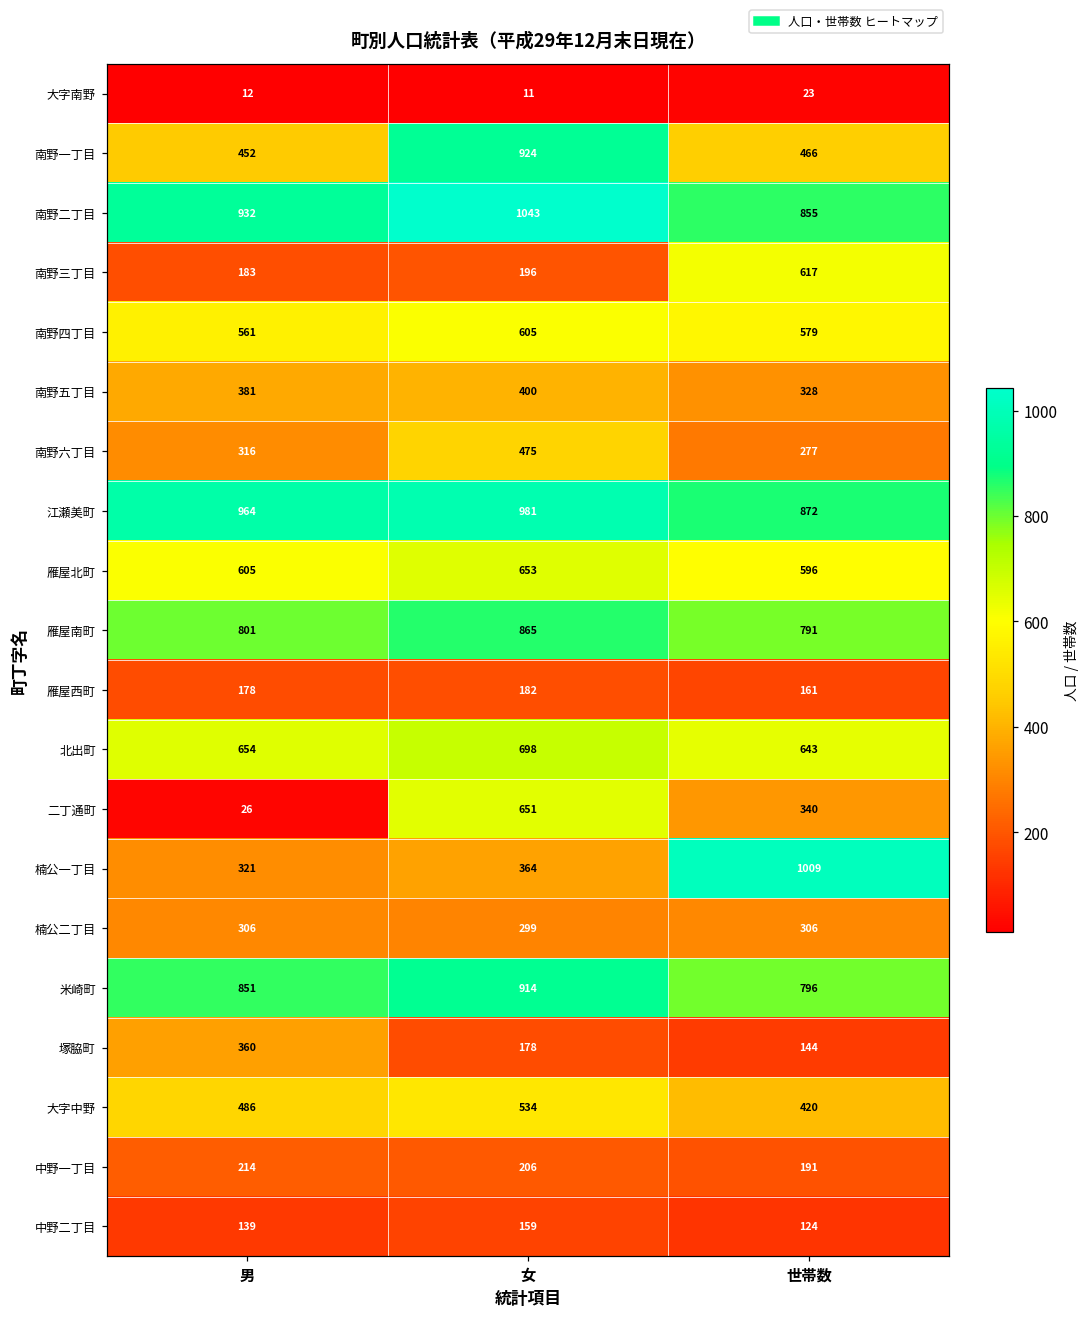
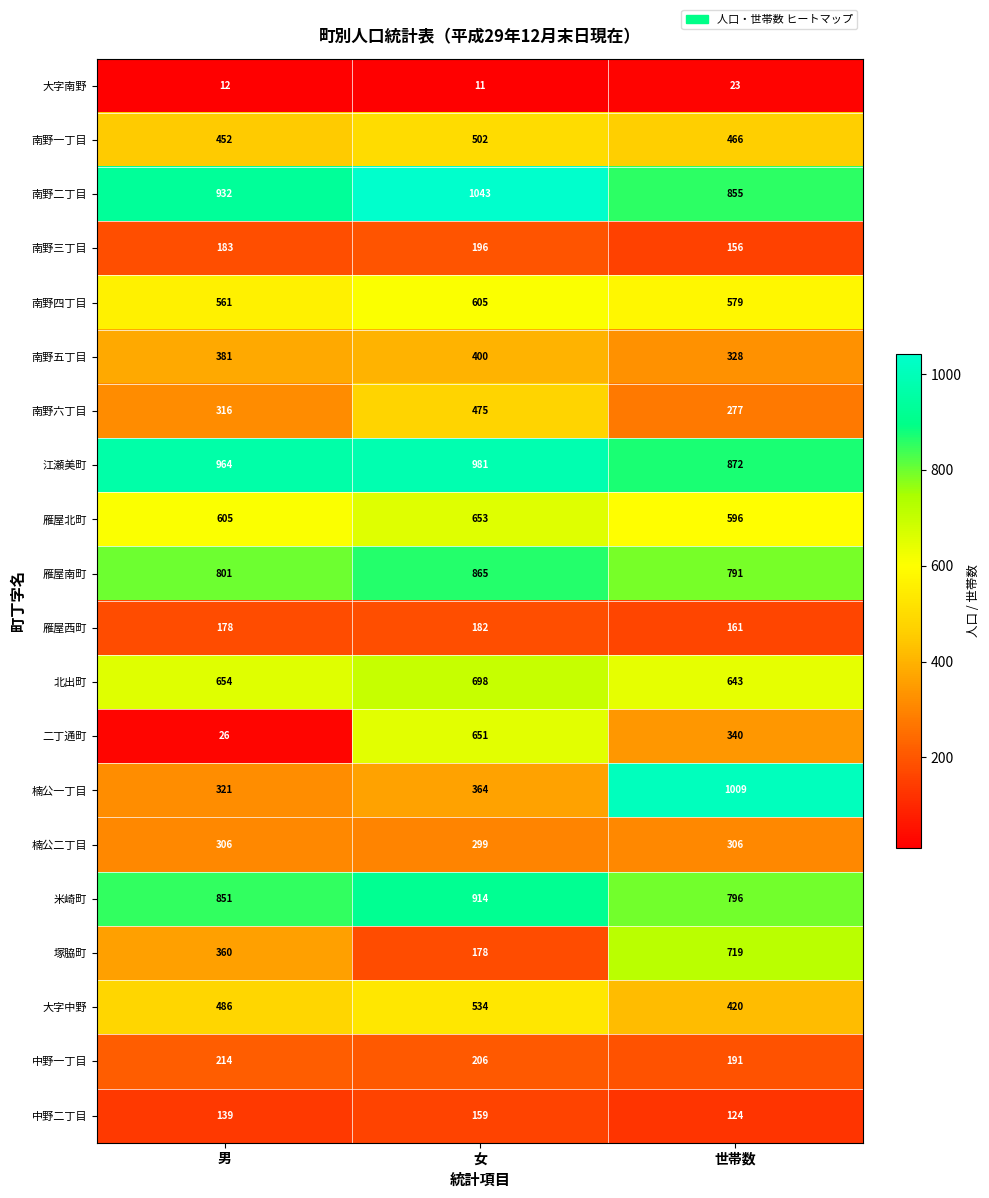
  {
    "大字南野": {
      "男": 12,
      "女": 11,
      "世帯数": 23
    },
    "南野一丁目": {
      "男": 452,
-     "女": 924,
+     "女": 502,
      "世帯数": 466
    },
    "南野二丁目": {
      "男": 932,
      "女": 1043,
      "世帯数": 855
    },
    "南野三丁目": {
      "男": 183,
      "女": 196,
-     "世帯数": 617
+     "世帯数": 156
    },
    "南野四丁目": {
      "男": 561,
      "女": 605,
      "世帯数": 579
    },
    "南野五丁目": {
      "男": 381,
      "女": 400,
      "世帯数": 328
    },
    "南野六丁目": {
      "男": 316,
      "女": 475,
      "世帯数": 277
    },
    "江瀬美町": {
      "男": 964,
      "女": 981,
      "世帯数": 872
    },
    "雁屋北町": {
      "男": 605,
      "女": 653,
      "世帯数": 596
    },
    "雁屋南町": {
      "男": 801,
      "女": 865,
      "世帯数": 791
    },
    "雁屋西町": {
      "男": 178,
      "女": 182,
      "世帯数": 161
    },
    "北出町": {
      "男": 654,
      "女": 698,
      "世帯数": 643
    },
    "二丁通町": {
      "男": 26,
      "女": 651,
      "世帯数": 340
    },
    "楠公一丁目": {
      "男": 321,
      "女": 364,
      "世帯数": 1009
    },
    "楠公二丁目": {
      "男": 306,
      "女": 299,
      "世帯数": 306
    },
    "米崎町": {
      "男": 851,
      "女": 914,
      "世帯数": 796
    },
    "塚脇町": {
      "男": 360,
      "女": 178,
-     "世帯数": 144
+     "世帯数": 719
    },
    "大字中野": {
      "男": 486,
      "女": 534,
      "世帯数": 420
    },
    "中野一丁目": {
      "男": 214,
      "女": 206,
      "世帯数": 191
    },
    "中野二丁目": {
      "男": 139,
      "女": 159,
      "世帯数": 124
    }
  }
